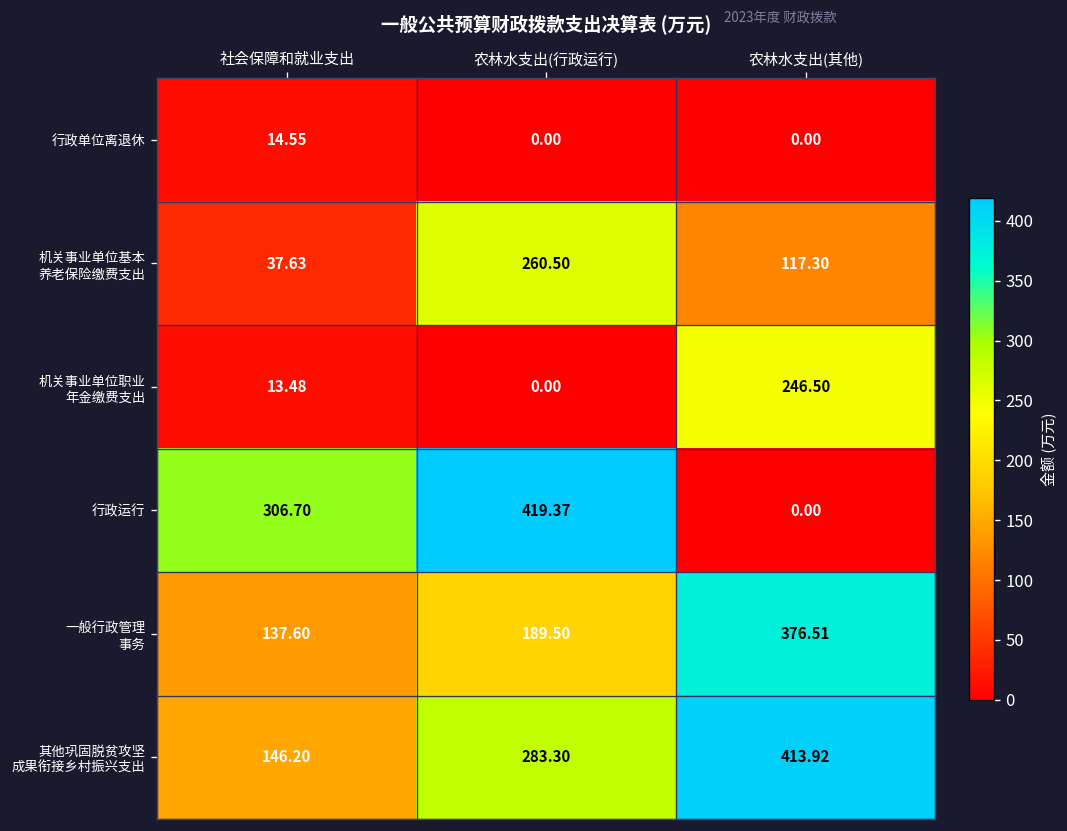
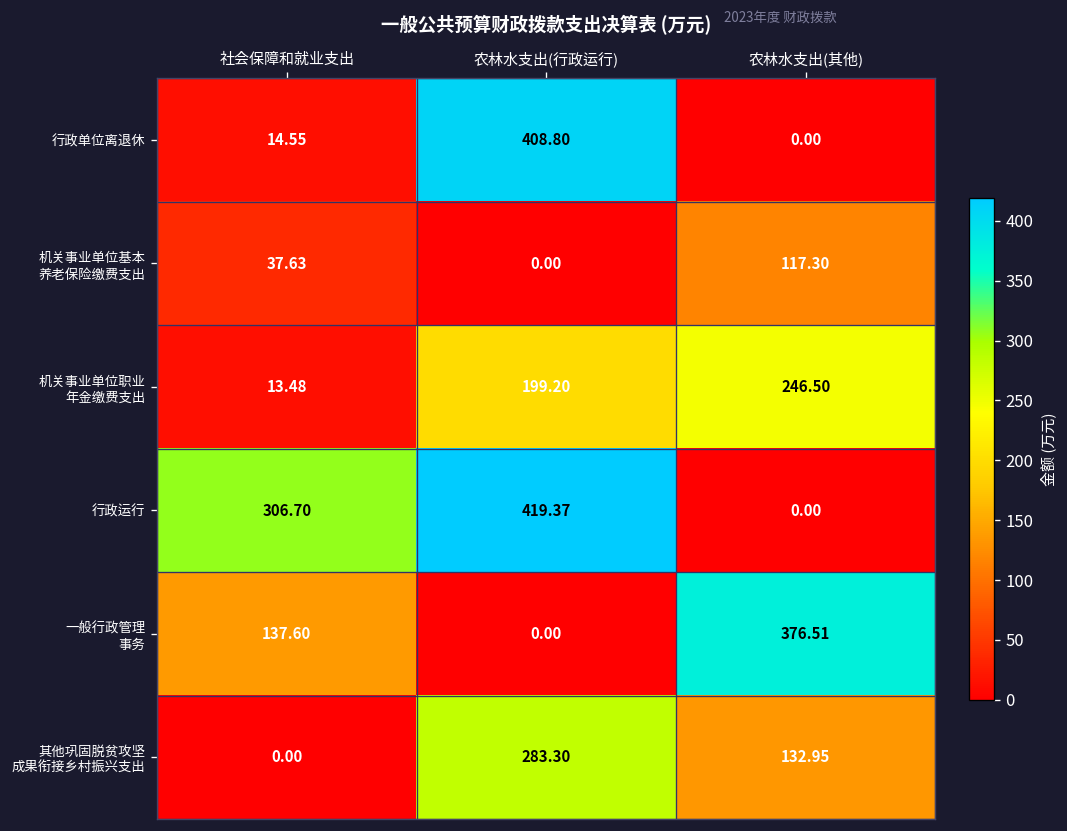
  {
    "行政单位离退休": {
      "社会保障和就业支出": 14.55,
-     "农林水支出(行政运行)": 0.00,
+     "农林水支出(行政运行)": 408.80,
      "农林水支出(其他)": 0.00
    },
    "机关事业单位基本 养老保险缴费支出": {
      "社会保障和就业支出": 37.63,
-     "农林水支出(行政运行)": 260.50,
+     "农林水支出(行政运行)": 0.00,
      "农林水支出(其他)": 117.30
    },
    "机关事业单位职业 年金缴费支出": {
      "社会保障和就业支出": 13.48,
-     "农林水支出(行政运行)": 0.00,
+     "农林水支出(行政运行)": 199.20,
      "农林水支出(其他)": 246.50
    },
    "行政运行": {
      "社会保障和就业支出": 306.70,
      "农林水支出(行政运行)": 419.37,
      "农林水支出(其他)": 0.00
    },
    "一般行政管理 事务": {
      "社会保障和就业支出": 137.60,
-     "农林水支出(行政运行)": 189.50,
+     "农林水支出(行政运行)": 0.00,
      "农林水支出(其他)": 376.51
    },
    "其他巩固脱贫攻坚 成果衔接乡村振兴支出": {
-     "社会保障和就业支出": 146.20,
+     "社会保障和就业支出": 0.00,
      "农林水支出(行政运行)": 283.30,
-     "农林水支出(其他)": 413.92
+     "农林水支出(其他)": 132.95
    }
  }
